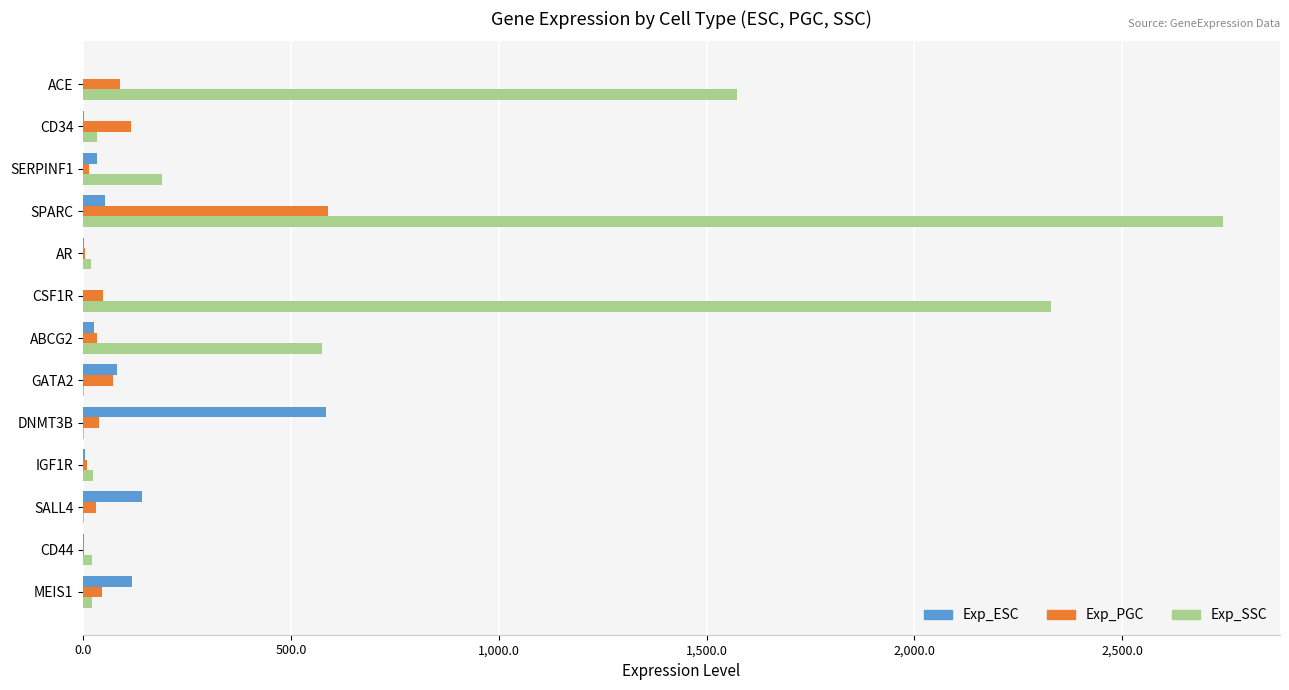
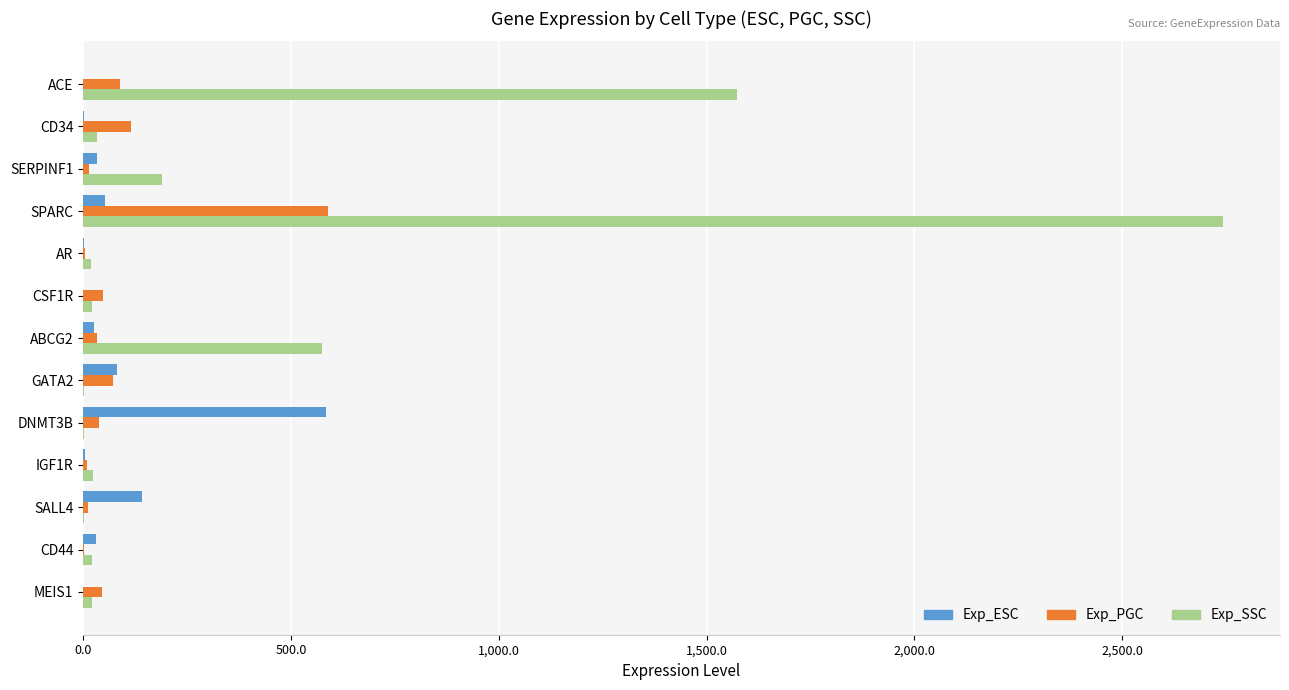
  {
    "Exp_ESC": {
      "SERPINF1": "30",
      "SPARC": "50",
      "ABCG2": "30",
      "GATA2": "80",
      "DNMT3B": "580",
      "SALL4": "140",
-     "CD44": "0",
-     "MEIS1": "120"
+     "CD44": "30",
+     "MEIS1": "0"
    },
    "Exp_PGC": {
      "ACE": "90",
      "CD34": "120",
      "SERPINF1": "20",
      "SPARC": "590",
      "CSF1R": "50",
      "ABCG2": "30",
      "GATA2": "70",
      "DNMT3B": "40",
      "IGF1R": "10",
-     "SALL4": "30",
+     "SALL4": "10",
      "MEIS1": "50"
    },
    "Exp_SSC": {
      "ACE": "1,570",
      "CD34": "30",
      "SERPINF1": "190",
      "SPARC": "2,740",
      "AR": "20",
-     "CSF1R": "2,330",
+     "CSF1R": "20",
      "ABCG2": "570",
      "IGF1R": "20",
      "CD44": "20",
      "MEIS1": "20"
    }
  }
